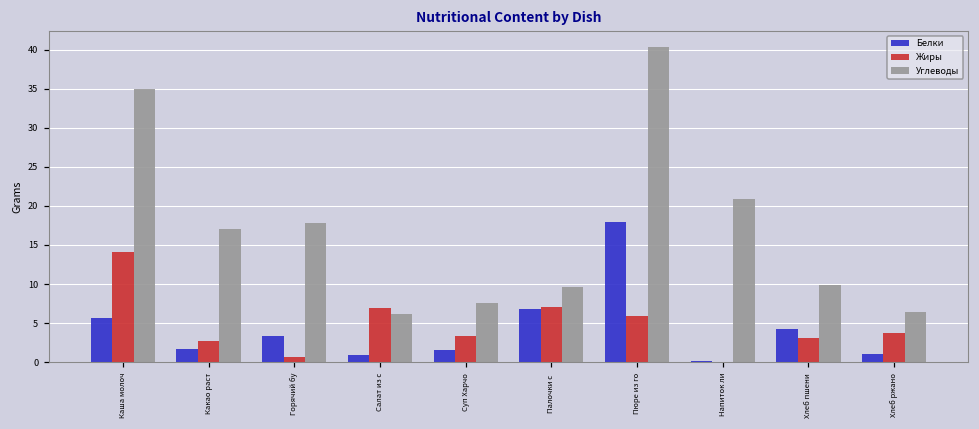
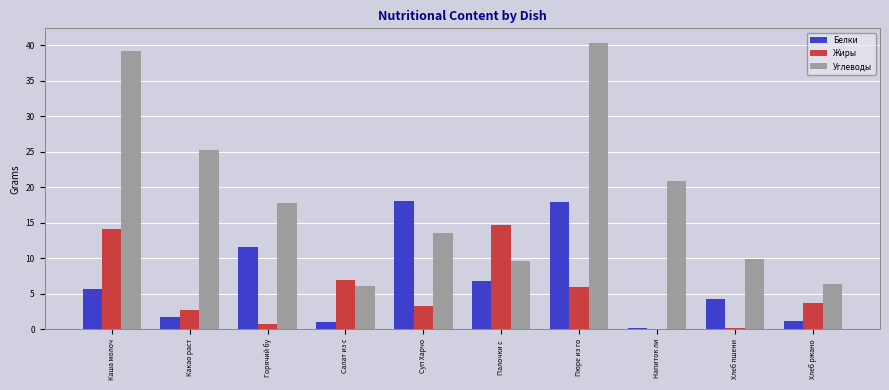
  {
    "Белки": {
      "Каша молоч": 6,
      "Какао раст": 2,
-     "Горячий бу": 3,
+     "Горячий бу": 12,
      "Салат из с": 1,
-     "Суп Харчо": 2,
+     "Суп Харчо": 18,
      "Палочки с": 7,
      "Пюре из го": 18,
      "Хлеб пшени": 4,
      "Хлеб ржано": 1
    },
    "Жиры": {
      "Каша молоч": 14,
      "Какао раст": 3,
      "Горячий бу": 1,
      "Салат из с": 7,
      "Суп Харчо": 3,
-     "Палочки с": 7,
+     "Палочки с": 15,
      "Пюре из го": 6,
      "Напиток ли": 0,
-     "Хлеб пшени": 3,
+     "Хлеб пшени": 0,
      "Хлеб ржано": 4
    },
    "Углеводы": {
-     "Каша молоч": 35,
-     "Какао раст": 17,
+     "Каша молоч": 39,
+     "Какао раст": 25,
      "Горячий бу": 18,
      "Салат из с": 6,
-     "Суп Харчо": 8,
+     "Суп Харчо": 14,
      "Палочки с": 10,
      "Пюре из го": 40,
      "Напиток ли": 21,
      "Хлеб пшени": 10,
      "Хлеб ржано": 6
    }
  }
